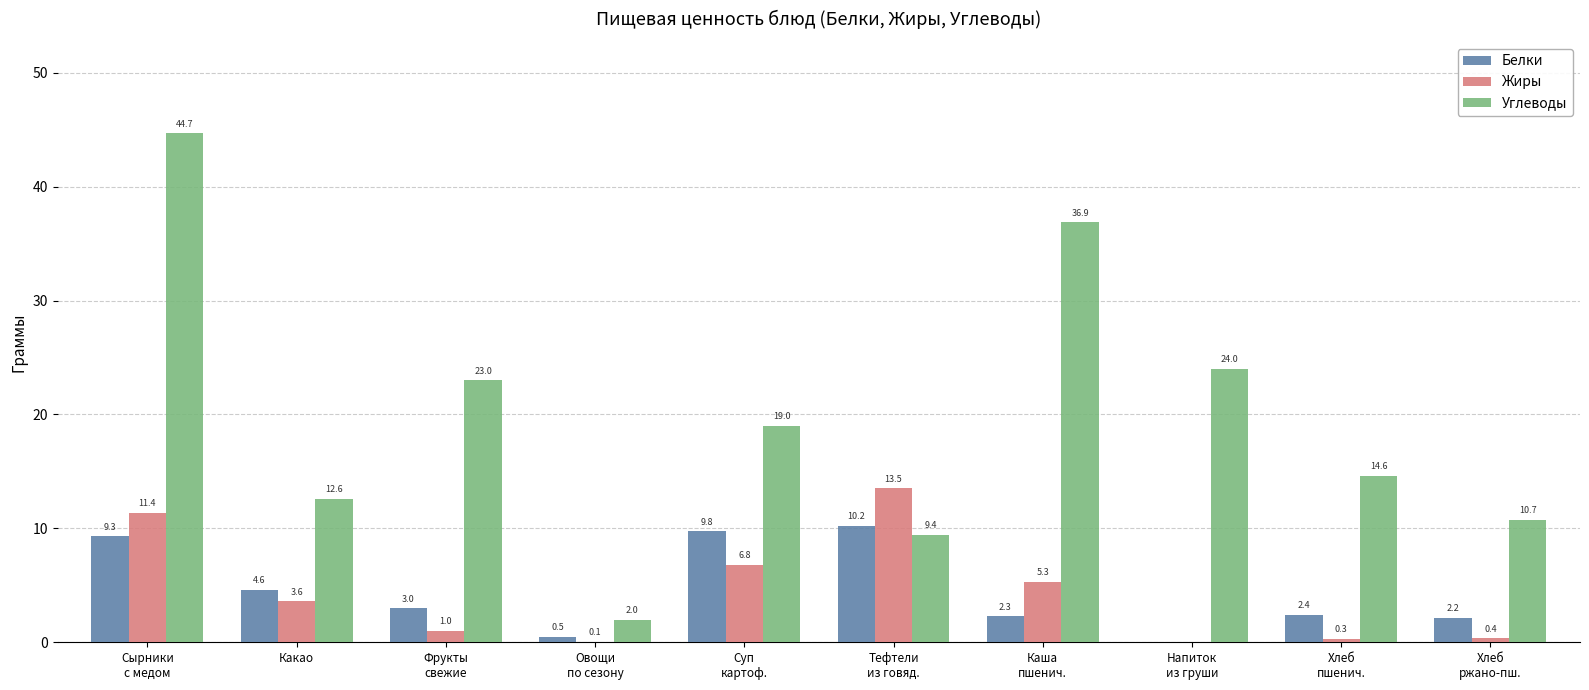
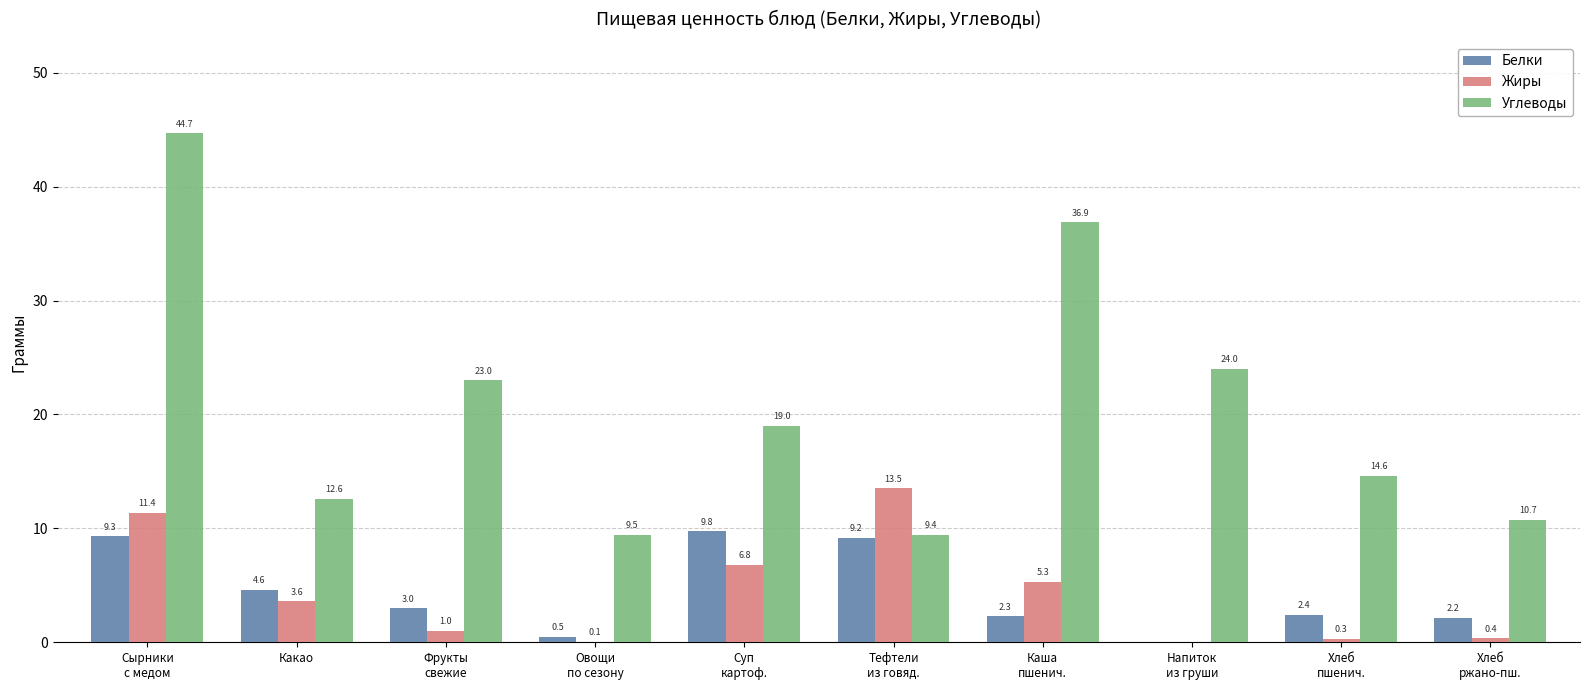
  {
    "Белки": {
      "Сырники с медом": 9.3,
      "Какао": 4.6,
      "Фрукты свежие": 3.0,
      "Овощи по сезону": 0.5,
      "Суп картоф.": 9.8,
-     "Тефтели из говяд.": 10.2,
+     "Тефтели из говяд.": 9.2,
      "Каша пшенич.": 2.3,
      "Хлеб пшенич.": 2.4,
      "Хлеб ржано-пш.": 2.2
    },
    "Жиры": {
      "Сырники с медом": 11.4,
      "Какао": 3.6,
      "Фрукты свежие": 1.0,
      "Овощи по сезону": 0.1,
      "Суп картоф.": 6.8,
      "Тефтели из говяд.": 13.5,
      "Каша пшенич.": 5.3,
      "Хлеб пшенич.": 0.3,
      "Хлеб ржано-пш.": 0.4
    },
    "Углеводы": {
      "Сырники с медом": 44.7,
      "Какао": 12.6,
      "Фрукты свежие": 23.0,
-     "Овощи по сезону": 2.0,
+     "Овощи по сезону": 9.5,
      "Суп картоф.": 19.0,
      "Тефтели из говяд.": 9.4,
      "Каша пшенич.": 36.9,
      "Напиток из груши": 24.0,
      "Хлеб пшенич.": 14.6,
      "Хлеб ржано-пш.": 10.7
    }
  }
